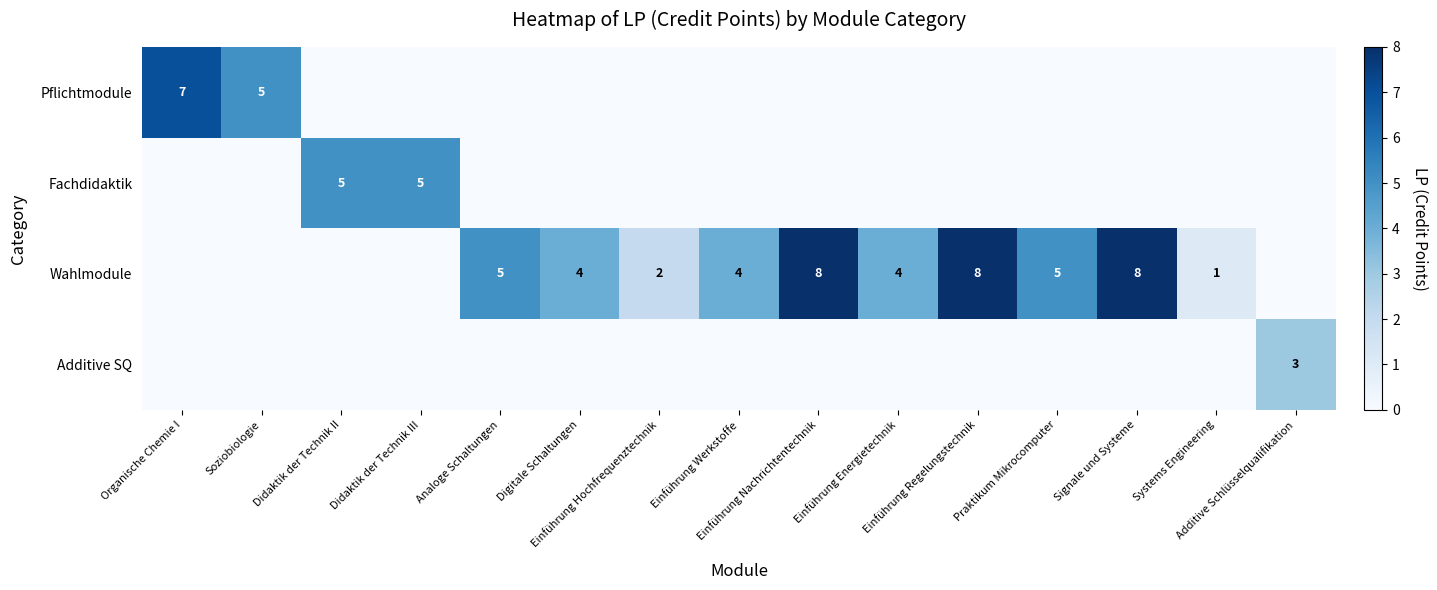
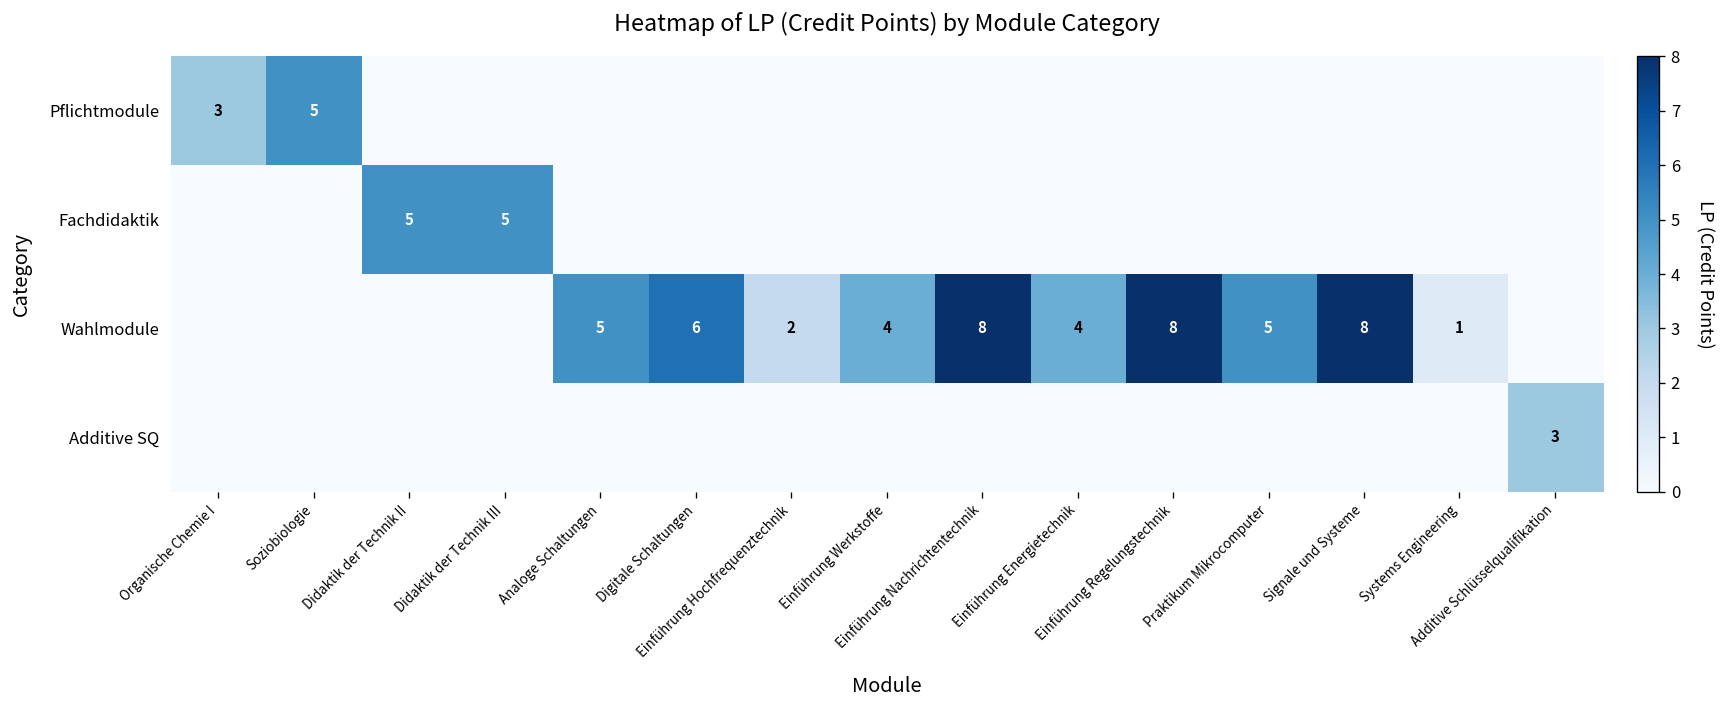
  {
    "Pflichtmodule": {
-     "Organische Chemie I": 7,
+     "Organische Chemie I": 3,
      "Soziobiologie": 5
    },
    "Fachdidaktik": {
      "Didaktik der Technik II": 5,
      "Didaktik der Technik III": 5
    },
    "Wahlmodule": {
      "Analoge Schaltungen": 5,
-     "Digitale Schaltungen": 4,
+     "Digitale Schaltungen": 6,
      "Einführung Hochfrequenztechnik": 2,
      "Einführung Werkstoffe": 4,
      "Einführung Nachrichtentechnik": 8,
      "Einführung Energietechnik": 4,
      "Einführung Regelungstechnik": 8,
      "Praktikum Mikrocomputer": 5,
      "Signale und Systeme": 8,
      "Systems Engineering": 1
    },
    "Additive SQ": {
      "Additive Schlüsselqualifikation": 3
    }
  }
